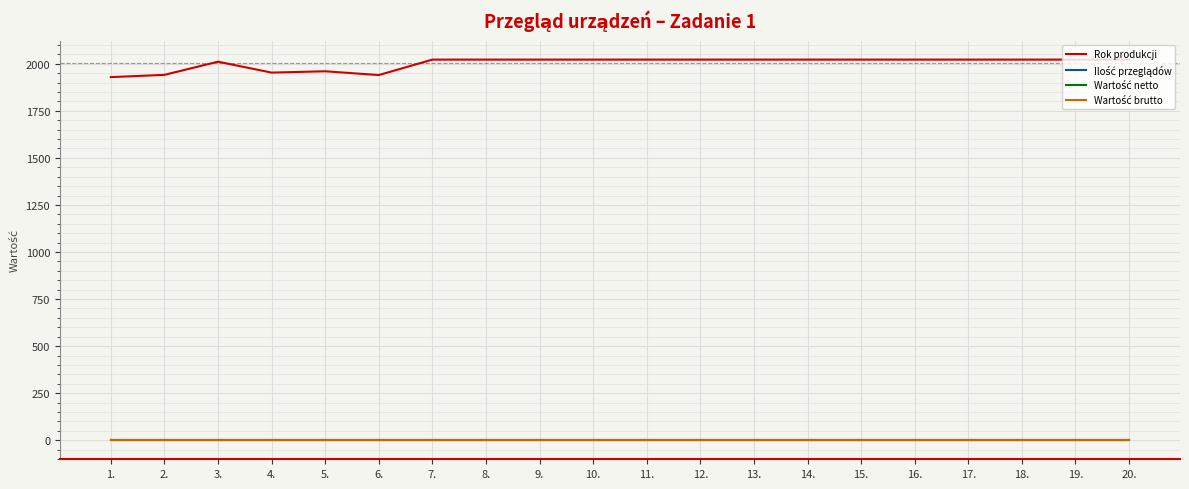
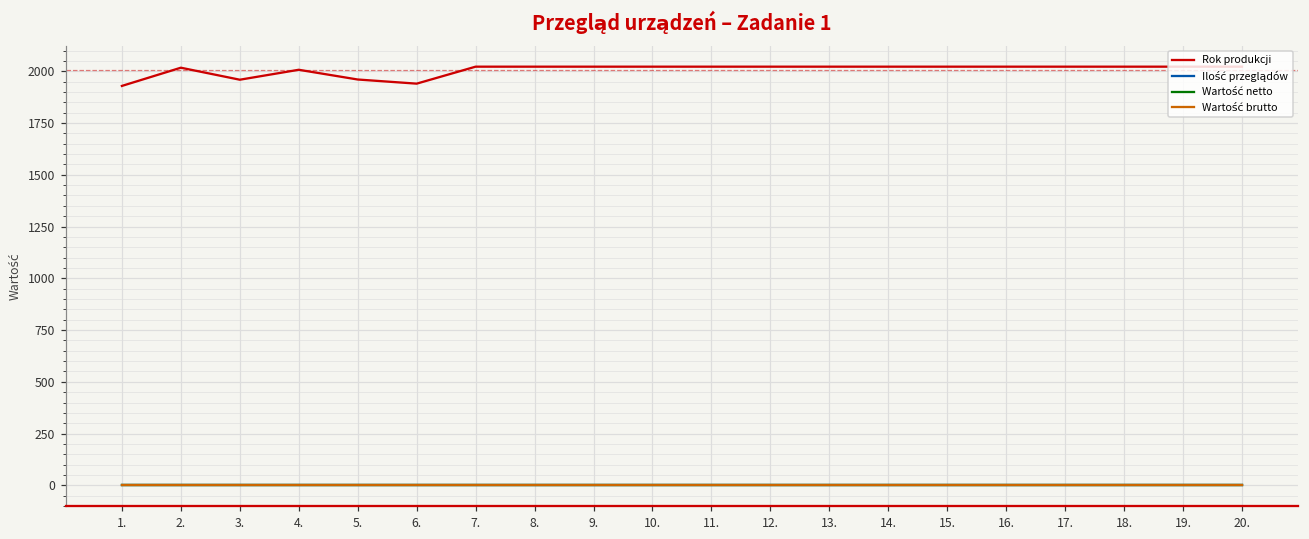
  {
    "Rok produkcji": {
      "1.": 1930,
-     "2.": 1940,
-     "3.": 2010,
-     "4.": 1950,
+     "2.": 2020,
+     "3.": 1960,
+     "4.": 2010,
      "5.": 1960,
      "6.": 1940,
      "7.": 2020,
      "8.": 2020,
      "9.": 2020,
      "10.": 2020,
      "11.": 2020,
      "12.": 2020,
      "13.": 2020,
      "14.": 2020,
      "15.": 2020,
      "16.": 2020,
      "17.": 2020,
      "18.": 2020
    },
    "Wartość brutto": {
      "1.": 0,
      "2.": 0,
      "3.": 0,
      "4.": 0,
      "5.": 0,
      "6.": 0,
      "7.": 0,
      "8.": 0,
      "9.": 0,
      "10.": 0,
      "11.": 0,
      "12.": 0,
      "13.": 0,
      "14.": 0,
      "15.": 0,
      "16.": 0,
      "17.": 0,
      "18.": 0,
      "19.": 0,
      "20.": 0
    }
  }
